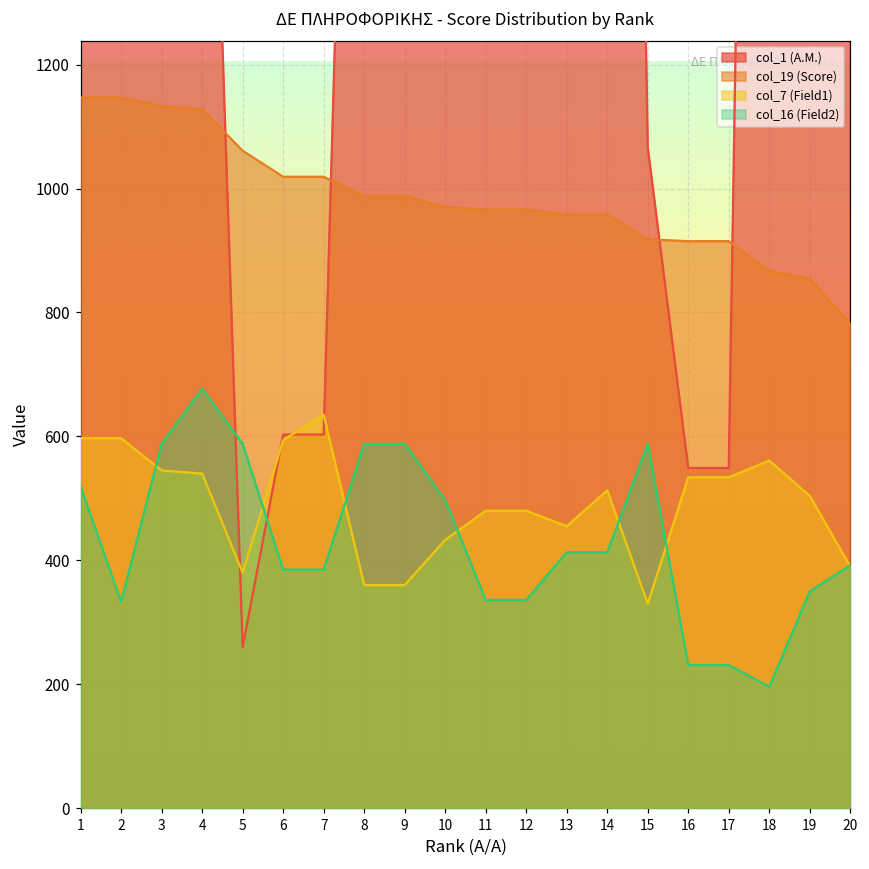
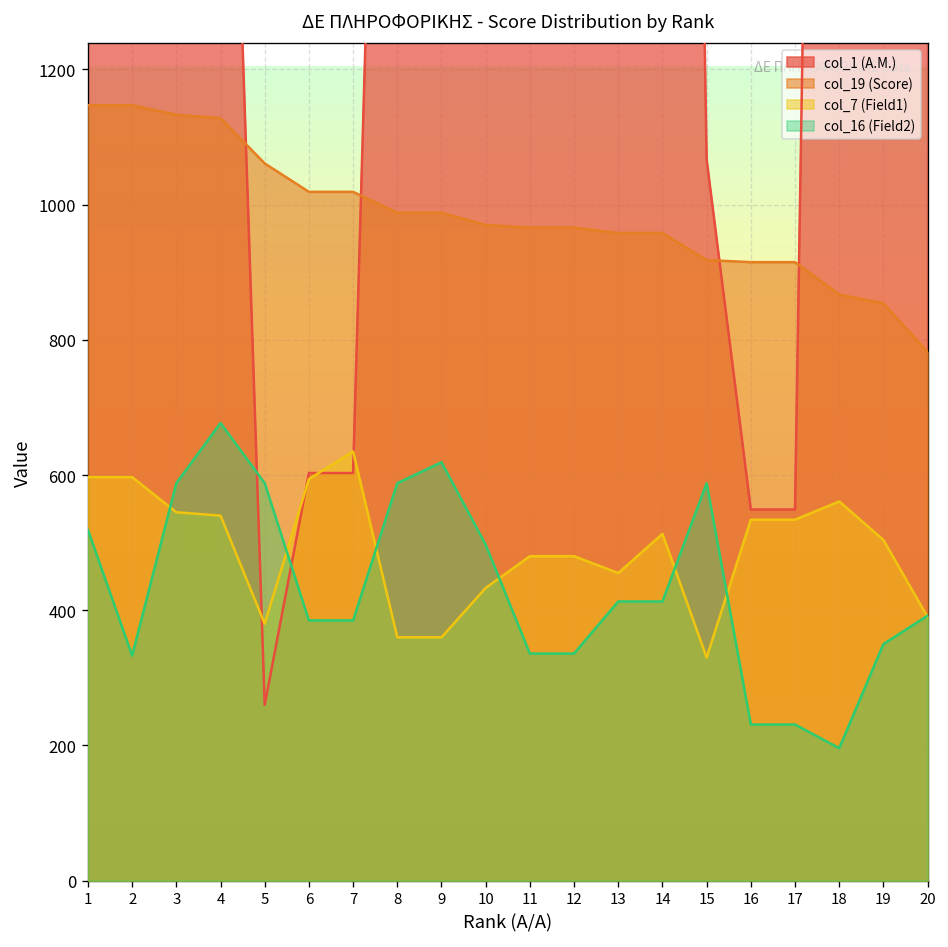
  {
    "col_7 (Field1)": {
      "1": 600,
      "2": 600,
      "3": 550,
      "4": 540,
      "5": 380,
      "6": 590,
      "7": 640,
      "8": 360,
      "9": 360,
      "10": 430,
      "11": 480,
      "12": 480,
      "13": 460,
      "14": 510,
      "15": 330,
      "16": 530,
      "17": 530,
      "18": 560,
      "19": 500
    },
    "col_16 (Field2)": {
      "1": 520,
      "2": 330,
      "3": 590,
      "4": 680,
      "5": 590,
      "6": 390,
      "7": 390,
      "8": 590,
-     "9": 590,
+     "9": 620,
      "10": 500,
      "11": 340,
      "12": 340,
      "13": 410,
      "14": 410,
      "15": 590,
      "16": 230,
      "17": 230,
      "18": 200,
      "19": 350
    }
  }
